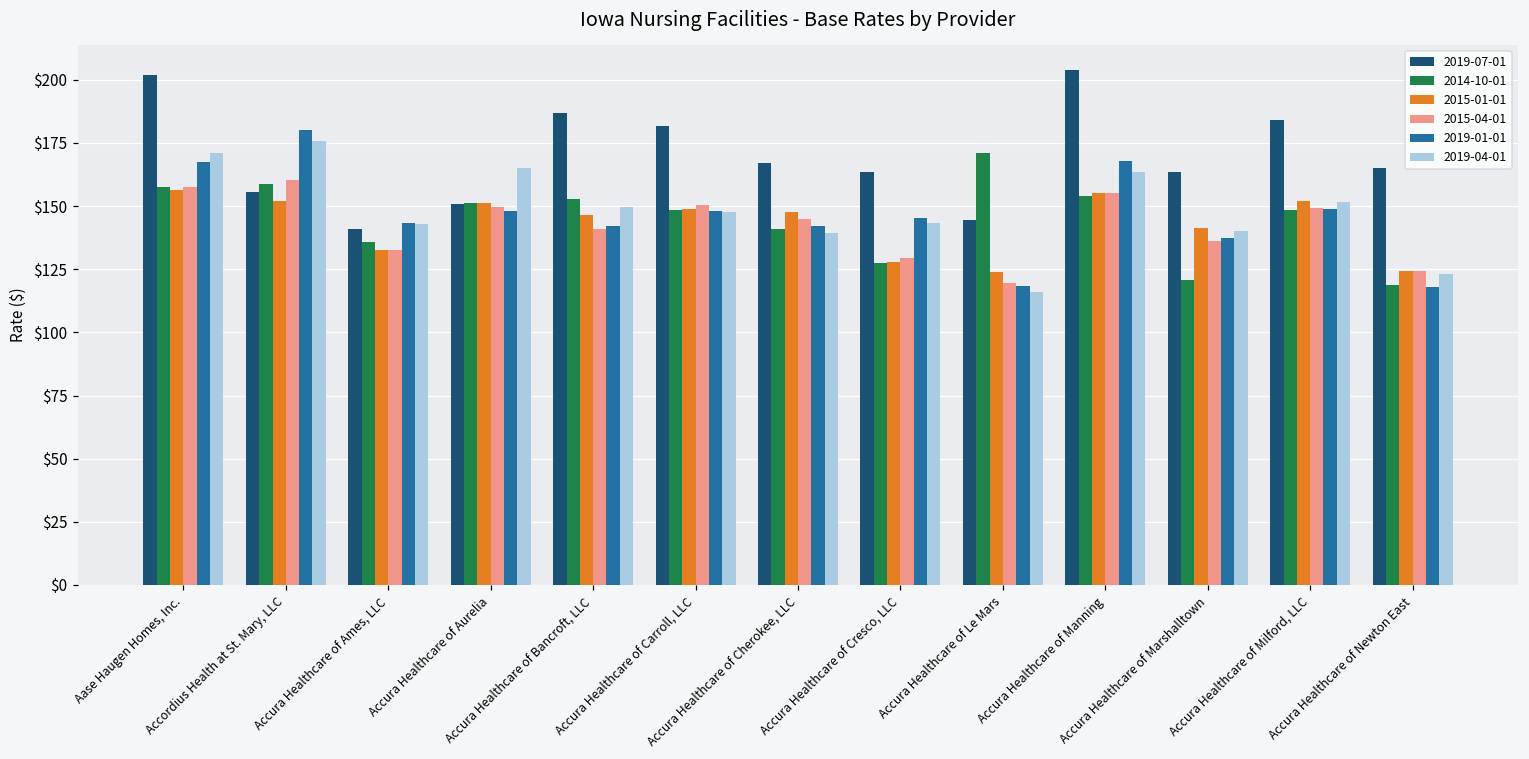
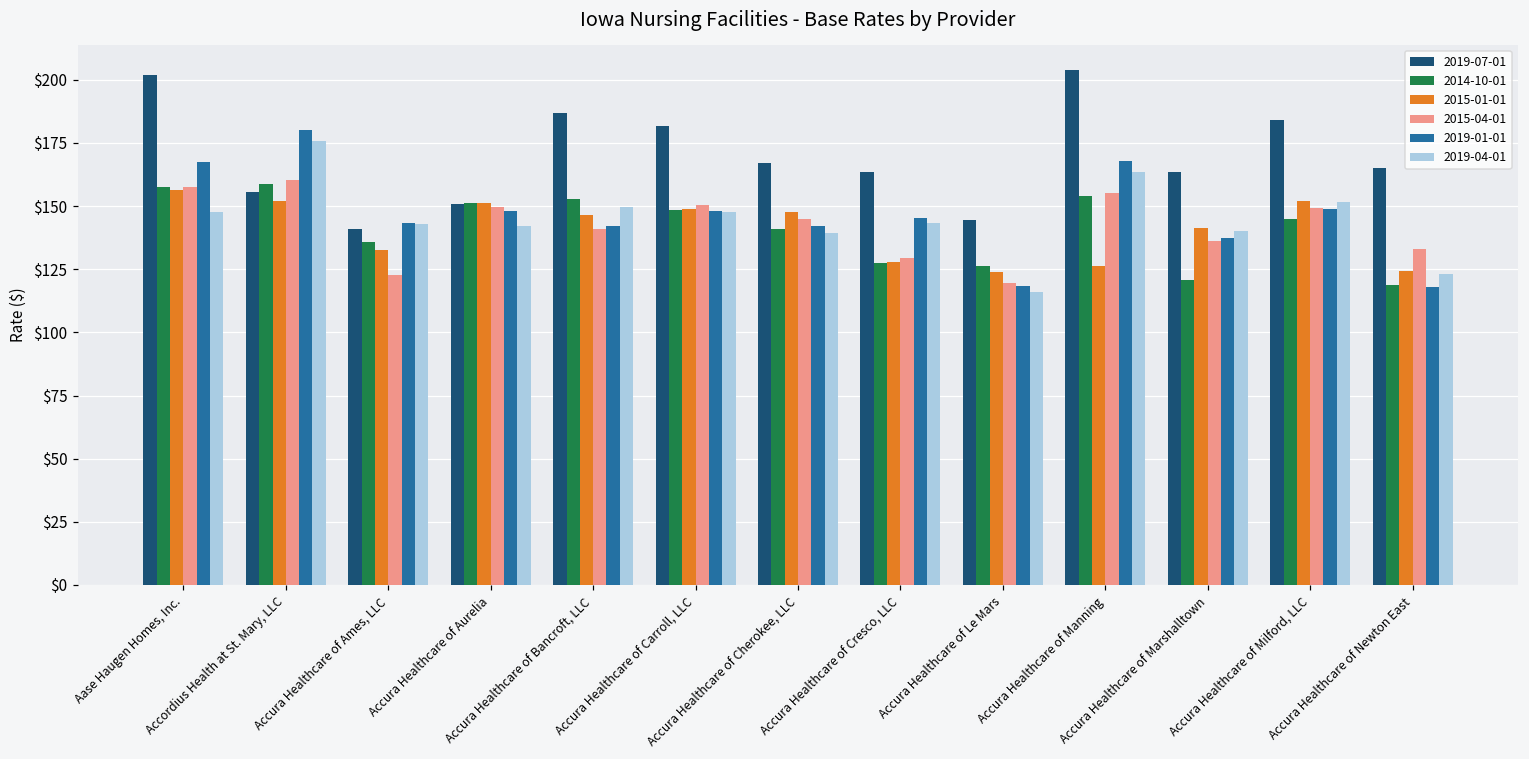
  {
    "2014-10-01": {
      "Aase Haugen Homes, Inc.": "$157",
      "Accordius Health at St. Mary, LLC": "$159",
      "Accura Healthcare of Ames, LLC": "$136",
      "Accura Healthcare of Aurelia": "$151",
      "Accura Healthcare of Bancroft, LLC": "$153",
      "Accura Healthcare of Carroll, LLC": "$149",
      "Accura Healthcare of Cherokee, LLC": "$141",
      "Accura Healthcare of Cresco, LLC": "$127",
-     "Accura Healthcare of Le Mars": "$171",
+     "Accura Healthcare of Le Mars": "$126",
      "Accura Healthcare of Manning": "$154",
      "Accura Healthcare of Marshalltown": "$121",
-     "Accura Healthcare of Milford, LLC": "$149",
+     "Accura Healthcare of Milford, LLC": "$145",
      "Accura Healthcare of Newton East": "$119"
    },
    "2015-01-01": {
      "Aase Haugen Homes, Inc.": "$156",
      "Accordius Health at St. Mary, LLC": "$152",
      "Accura Healthcare of Ames, LLC": "$133",
      "Accura Healthcare of Aurelia": "$151",
      "Accura Healthcare of Bancroft, LLC": "$146",
      "Accura Healthcare of Carroll, LLC": "$149",
      "Accura Healthcare of Cherokee, LLC": "$148",
      "Accura Healthcare of Cresco, LLC": "$128",
      "Accura Healthcare of Le Mars": "$124",
-     "Accura Healthcare of Manning": "$155",
+     "Accura Healthcare of Manning": "$126",
      "Accura Healthcare of Marshalltown": "$141",
      "Accura Healthcare of Milford, LLC": "$152",
      "Accura Healthcare of Newton East": "$124"
    },
    "2015-04-01": {
      "Aase Haugen Homes, Inc.": "$158",
      "Accordius Health at St. Mary, LLC": "$160",
-     "Accura Healthcare of Ames, LLC": "$133",
+     "Accura Healthcare of Ames, LLC": "$123",
      "Accura Healthcare of Aurelia": "$150",
      "Accura Healthcare of Bancroft, LLC": "$141",
      "Accura Healthcare of Carroll, LLC": "$150",
      "Accura Healthcare of Cherokee, LLC": "$145",
      "Accura Healthcare of Cresco, LLC": "$129",
      "Accura Healthcare of Le Mars": "$120",
      "Accura Healthcare of Manning": "$155",
      "Accura Healthcare of Marshalltown": "$136",
      "Accura Healthcare of Milford, LLC": "$149",
-     "Accura Healthcare of Newton East": "$124"
+     "Accura Healthcare of Newton East": "$133"
    },
    "2019-04-01": {
-     "Aase Haugen Homes, Inc.": "$171",
+     "Aase Haugen Homes, Inc.": "$148",
      "Accordius Health at St. Mary, LLC": "$176",
      "Accura Healthcare of Ames, LLC": "$143",
-     "Accura Healthcare of Aurelia": "$165",
+     "Accura Healthcare of Aurelia": "$142",
      "Accura Healthcare of Bancroft, LLC": "$150",
      "Accura Healthcare of Carroll, LLC": "$148",
      "Accura Healthcare of Cherokee, LLC": "$139",
      "Accura Healthcare of Cresco, LLC": "$143",
      "Accura Healthcare of Le Mars": "$116",
      "Accura Healthcare of Manning": "$164",
      "Accura Healthcare of Marshalltown": "$140",
      "Accura Healthcare of Milford, LLC": "$152",
      "Accura Healthcare of Newton East": "$123"
    }
  }
